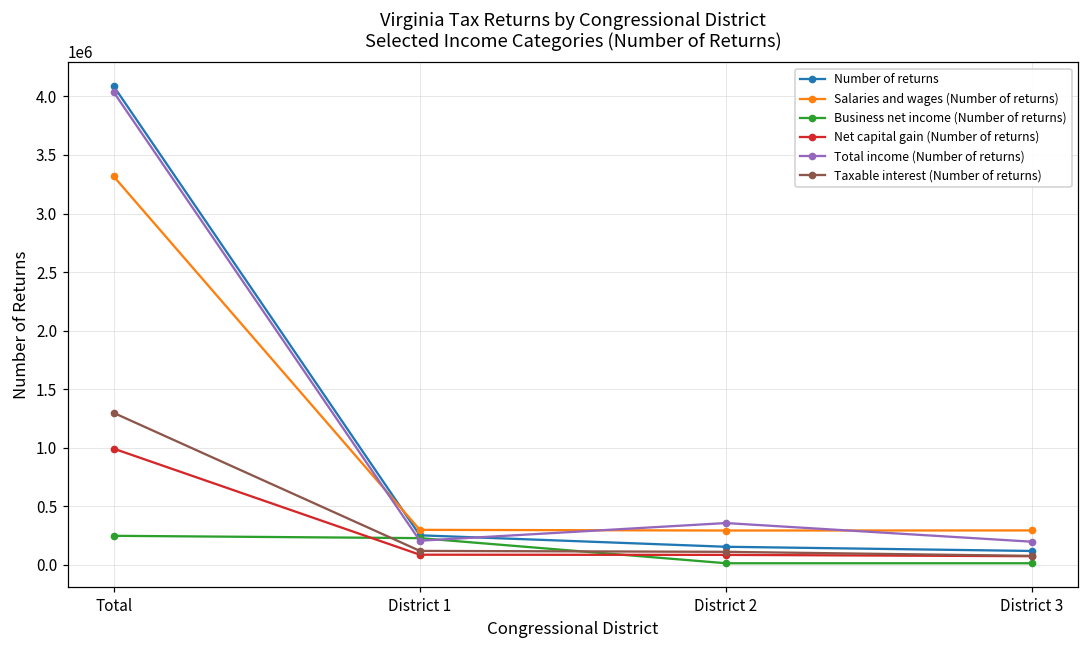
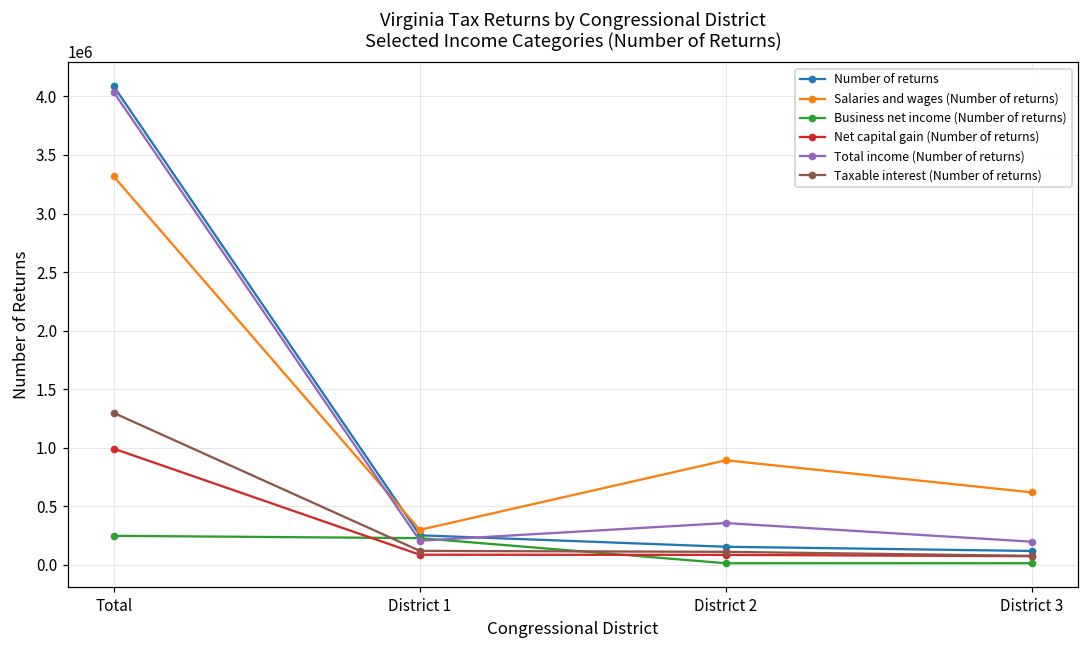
  {
    "Number of returns": {
      "Total": 4090000,
      "District 1": 250000,
      "District 2": 150000,
      "District 3": 120000
    },
    "Salaries and wages (Number of returns)": {
      "Total": 3320000,
      "District 1": 300000,
-     "District 2": 290000,
-     "District 3": 290000
+     "District 2": 890000,
+     "District 3": 620000
    },
    "Business net income (Number of returns)": {
      "Total": 250000,
      "District 2": 10000,
      "District 3": 10000
    },
    "Net capital gain (Number of returns)": {
      "Total": 990000,
      "District 1": 90000,
      "District 2": 90000
    },
    "Total income (Number of returns)": {
      "Total": 4040000,
      "District 2": 360000,
      "District 3": 200000
    },
    "Taxable interest (Number of returns)": {
      "Total": 1300000,
      "District 1": 120000,
      "District 2": 110000
    }
  }
